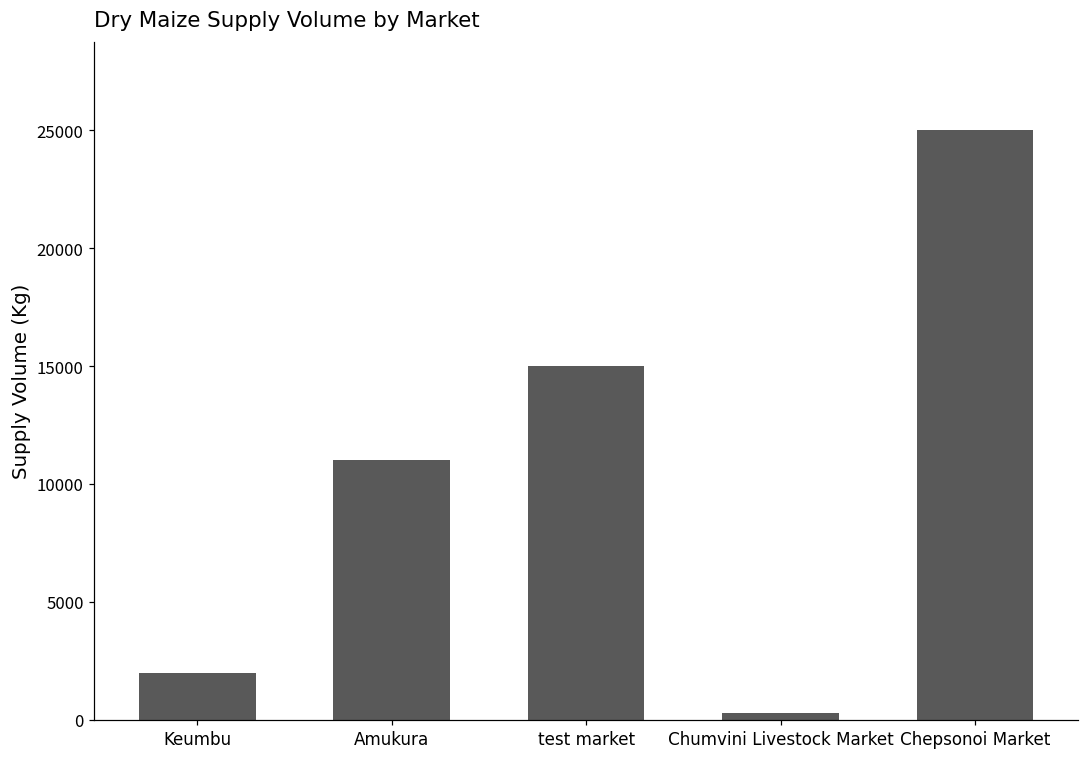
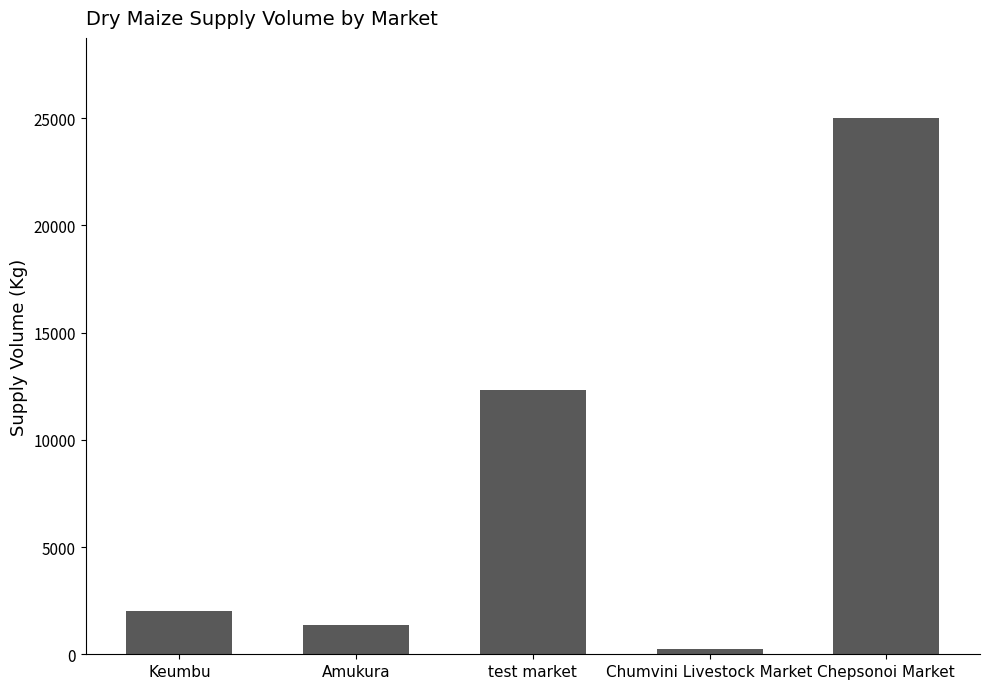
  {
    "Keumbu": 2000,
-   "Amukura": 11000,
-   "test market": 15000,
+   "Amukura": 1400,
+   "test market": 12300,
    "Chumvini Livestock Market": 300,
    "Chepsonoi Market": 25000
  }
